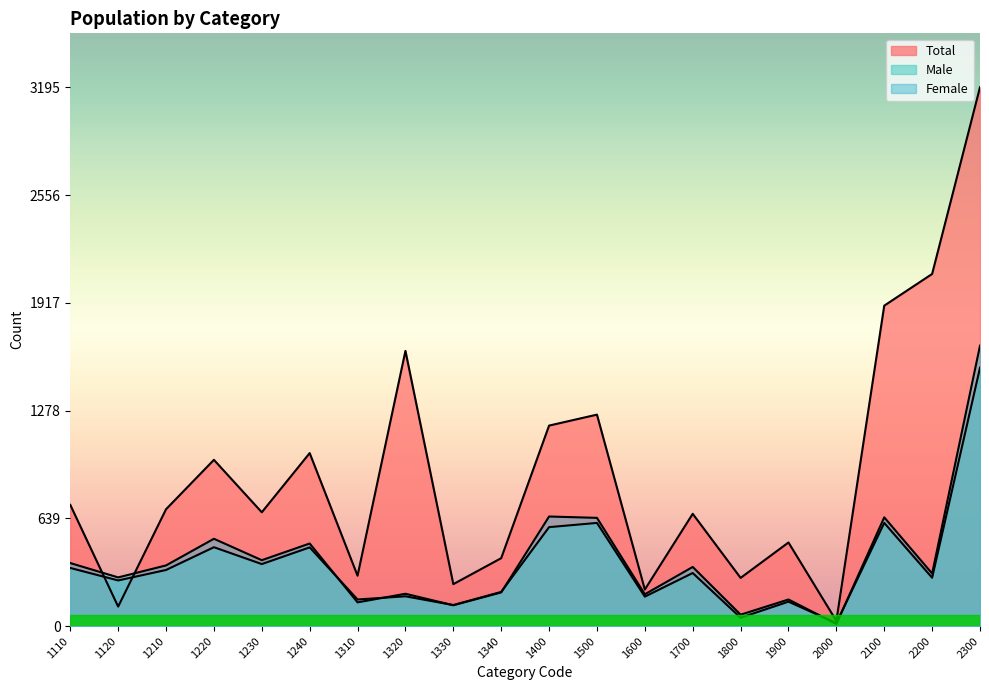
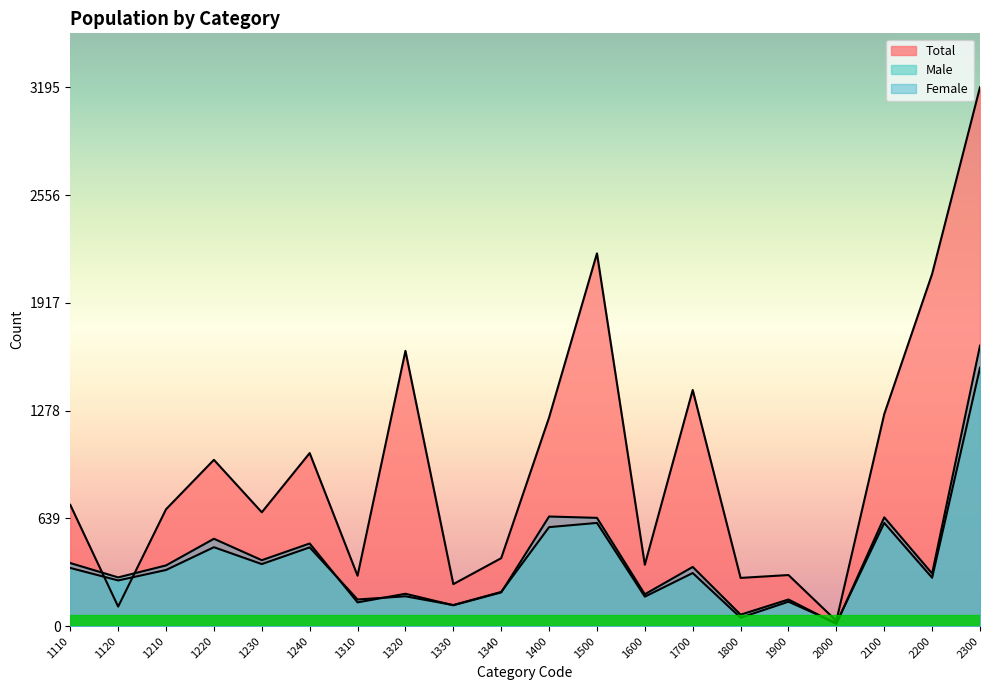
  {
    "Total": {
      "1110": 720,
      "1120": 120,
      "1210": 690,
      "1220": 990,
      "1230": 680,
      "1240": 1030,
      "1310": 300,
      "1320": 1630,
      "1330": 250,
      "1340": 400,
-     "1400": 1190,
-     "1500": 1250,
-     "1600": 220,
-     "1700": 670,
+     "1400": 1240,
+     "1500": 2210,
+     "1600": 360,
+     "1700": 1400,
      "1800": 290,
-     "1900": 500,
-     "2100": 1900,
+     "1900": 300,
+     "2100": 1260,
      "2200": 2090,
      "2300": 3200
    }
  }
